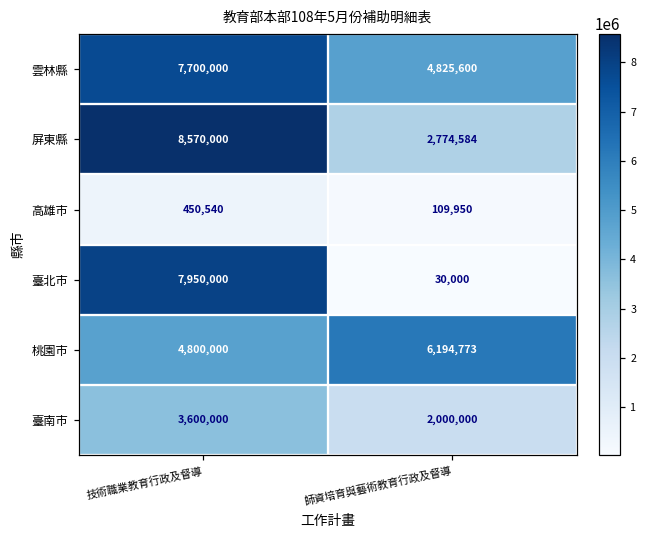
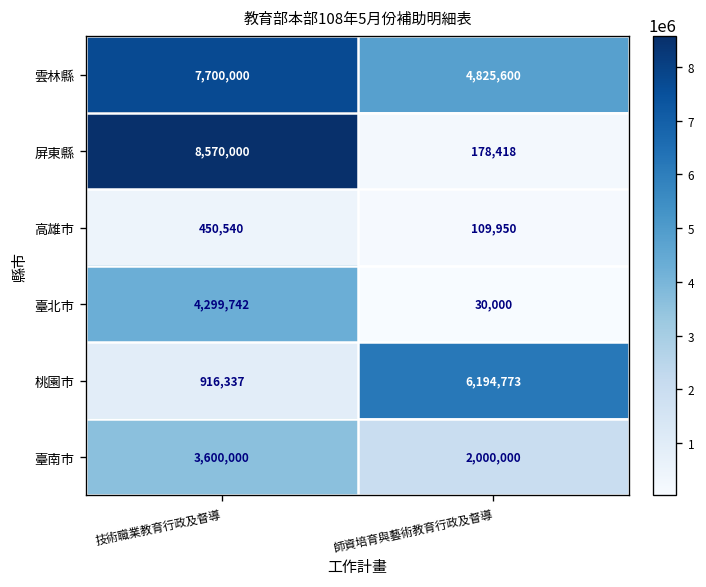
  {
    "雲林縣": {
      "技術職業教育行政及督導": "7,700,000",
      "師資培育與藝術教育行政及督導": "4,825,600"
    },
    "屏東縣": {
      "技術職業教育行政及督導": "8,570,000",
-     "師資培育與藝術教育行政及督導": "2,774,584"
+     "師資培育與藝術教育行政及督導": "178,418"
    },
    "高雄市": {
      "技術職業教育行政及督導": "450,540",
      "師資培育與藝術教育行政及督導": "109,950"
    },
    "臺北市": {
-     "技術職業教育行政及督導": "7,950,000",
+     "技術職業教育行政及督導": "4,299,742",
      "師資培育與藝術教育行政及督導": "30,000"
    },
    "桃園市": {
-     "技術職業教育行政及督導": "4,800,000",
+     "技術職業教育行政及督導": "916,337",
      "師資培育與藝術教育行政及督導": "6,194,773"
    },
    "臺南市": {
      "技術職業教育行政及督導": "3,600,000",
      "師資培育與藝術教育行政及督導": "2,000,000"
    }
  }
